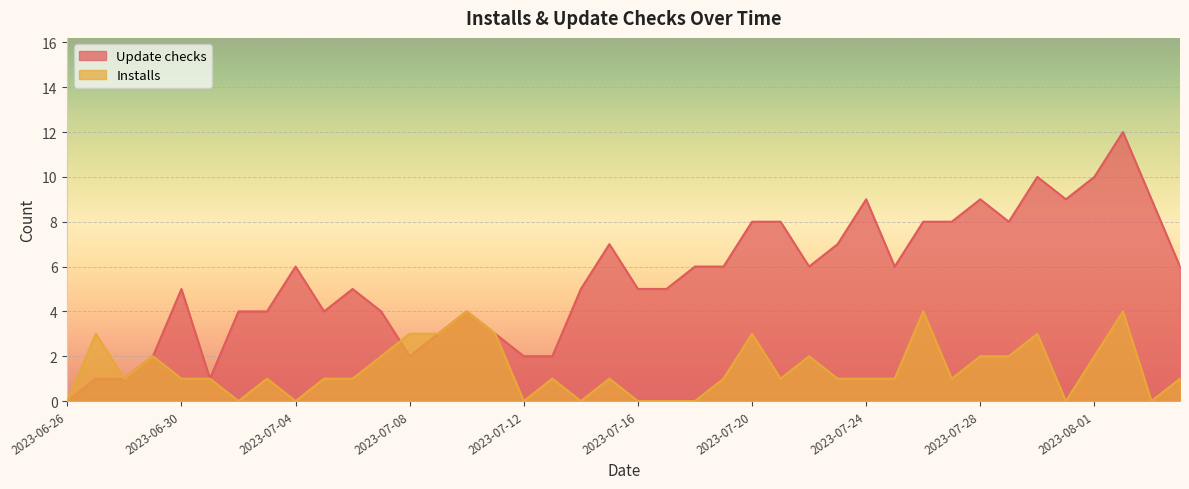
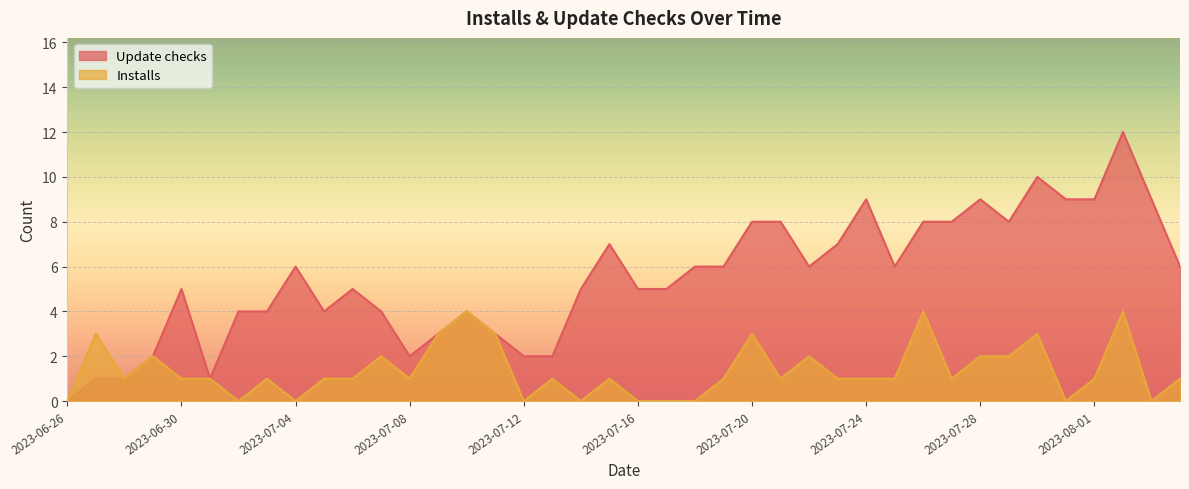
  {
    "Update checks": {
      "2023-06-30": 5,
      "2023-07-04": 6,
      "2023-07-08": 2,
      "2023-07-12": 2,
      "2023-07-16": 5,
      "2023-07-20": 8,
      "2023-07-24": 9,
      "2023-07-28": 9,
-     "2023-08-01": 10
+     "2023-08-01": 9
    },
    "Installs": {
      "2023-06-30": 1,
      "2023-07-04": 0,
-     "2023-07-08": 3,
+     "2023-07-08": 1,
      "2023-07-12": 0,
      "2023-07-16": 0,
      "2023-07-20": 3,
      "2023-07-24": 1,
      "2023-07-28": 2,
-     "2023-08-01": 2
+     "2023-08-01": 1
    }
  }
